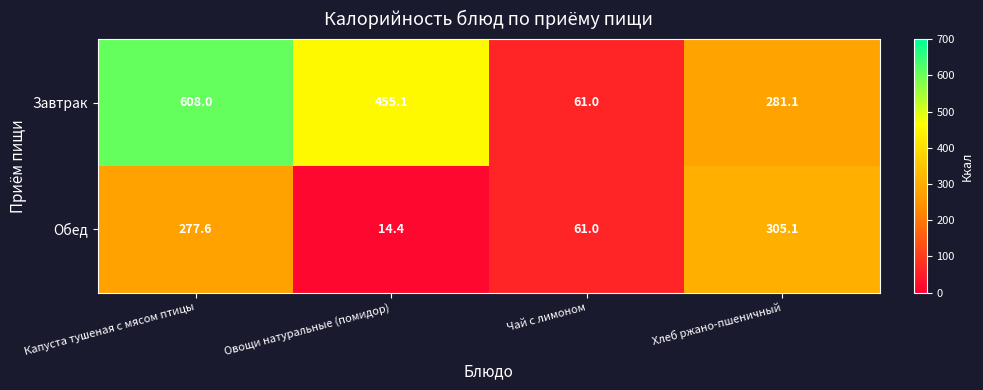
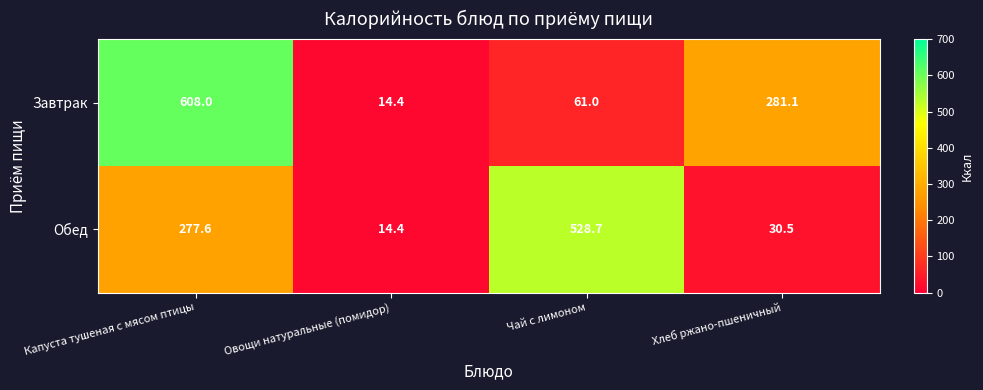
  {
    "Завтрак": {
      "Капуста тушеная с мясом птицы": 608.0,
-     "Овощи натуральные (помидор)": 455.1,
+     "Овощи натуральные (помидор)": 14.4,
      "Чай с лимоном": 61.0,
      "Хлеб ржано-пшеничный": 281.1
    },
    "Обед": {
      "Капуста тушеная с мясом птицы": 277.6,
      "Овощи натуральные (помидор)": 14.4,
-     "Чай с лимоном": 61.0,
-     "Хлеб ржано-пшеничный": 305.1
+     "Чай с лимоном": 528.7,
+     "Хлеб ржано-пшеничный": 30.5
    }
  }
